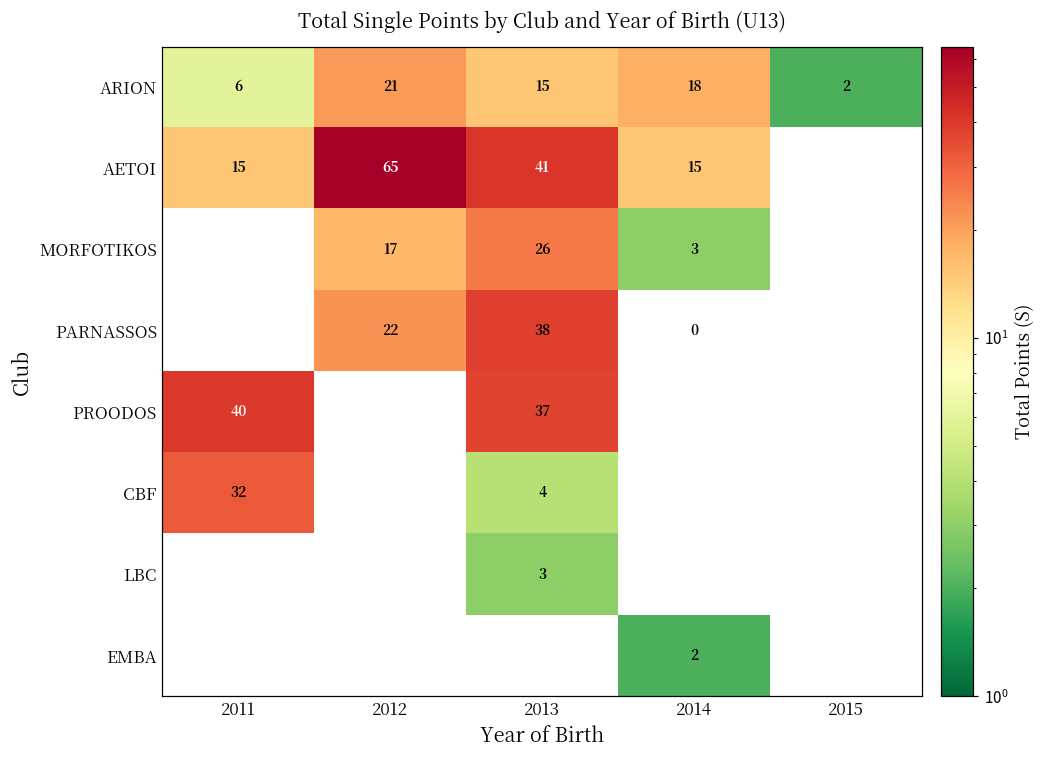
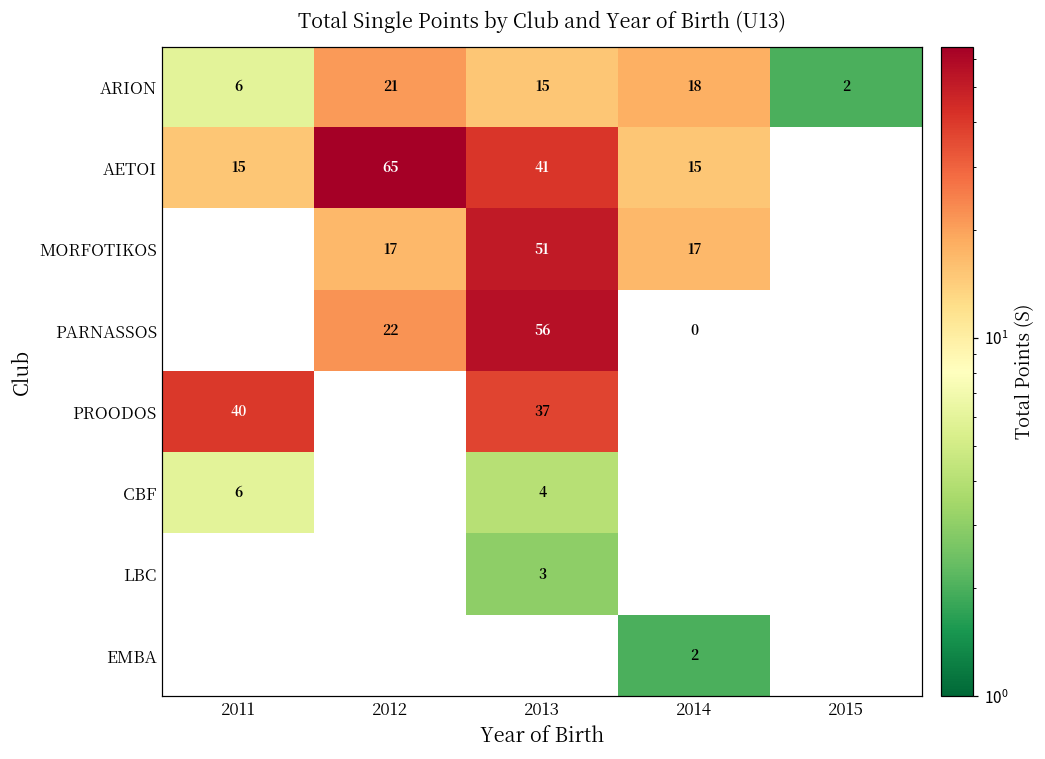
  {
    "ARION": {
      "2011": 6,
      "2012": 21,
      "2013": 15,
      "2014": 18,
      "2015": 2
    },
    "AETOI": {
      "2011": 15,
      "2012": 65,
      "2013": 41,
      "2014": 15
    },
    "MORFOTIKOS": {
      "2012": 17,
-     "2013": 26,
-     "2014": 3
+     "2013": 51,
+     "2014": 17
    },
    "PARNASSOS": {
      "2012": 22,
-     "2013": 38,
+     "2013": 56,
      "2014": 0
    },
    "PROODOS": {
      "2011": 40,
      "2013": 37
    },
    "CBF": {
-     "2011": 32,
+     "2011": 6,
      "2013": 4
    },
    "LBC": {
      "2013": 3
    },
    "EMBA": {
      "2014": 2
    }
  }
